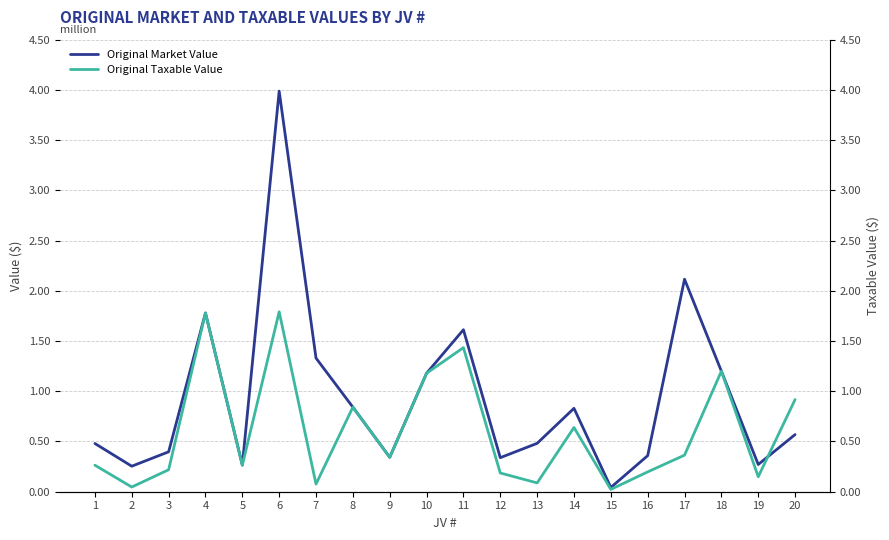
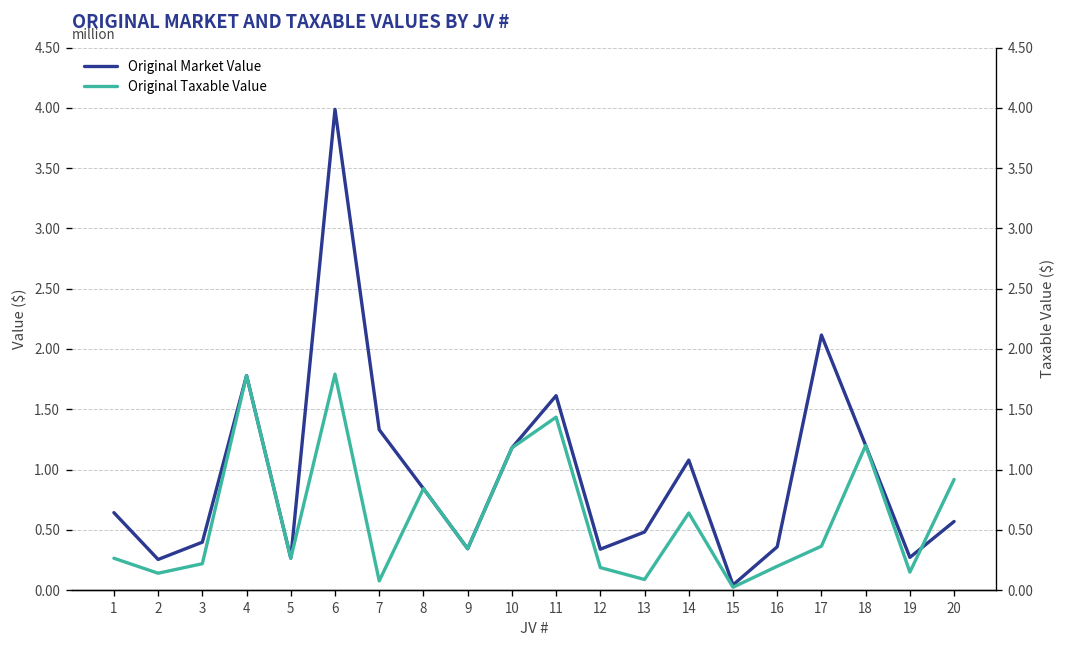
  {
    "Original Market Value": {
-     "1": 0.48,
+     "1": 0.64,
      "2": 0.25,
      "3": 0.40,
      "4": 1.78,
      "5": 0.27,
      "6": 3.99,
      "7": 1.33,
      "8": 0.84,
      "9": 0.34,
      "10": 1.18,
      "11": 1.61,
      "12": 0.34,
      "13": 0.48,
-     "14": 0.83,
+     "14": 1.08,
      "15": 0.04,
      "16": 0.36,
      "17": 2.12,
      "18": 1.20,
      "19": 0.27,
      "20": 0.57
    },
    "Original Taxable Value": {
      "1": 0.26,
-     "2": 0.05,
+     "2": 0.14,
      "3": 0.22,
      "4": 1.78,
      "5": 0.26,
      "6": 1.79,
      "7": 0.08,
      "8": 0.84,
      "9": 0.34,
      "10": 1.18,
      "11": 1.43,
      "12": 0.19,
      "13": 0.09,
      "14": 0.64,
      "15": 0.02,
      "16": 0.20,
      "17": 0.36,
      "18": 1.20,
      "19": 0.15,
      "20": 0.92
    }
  }
